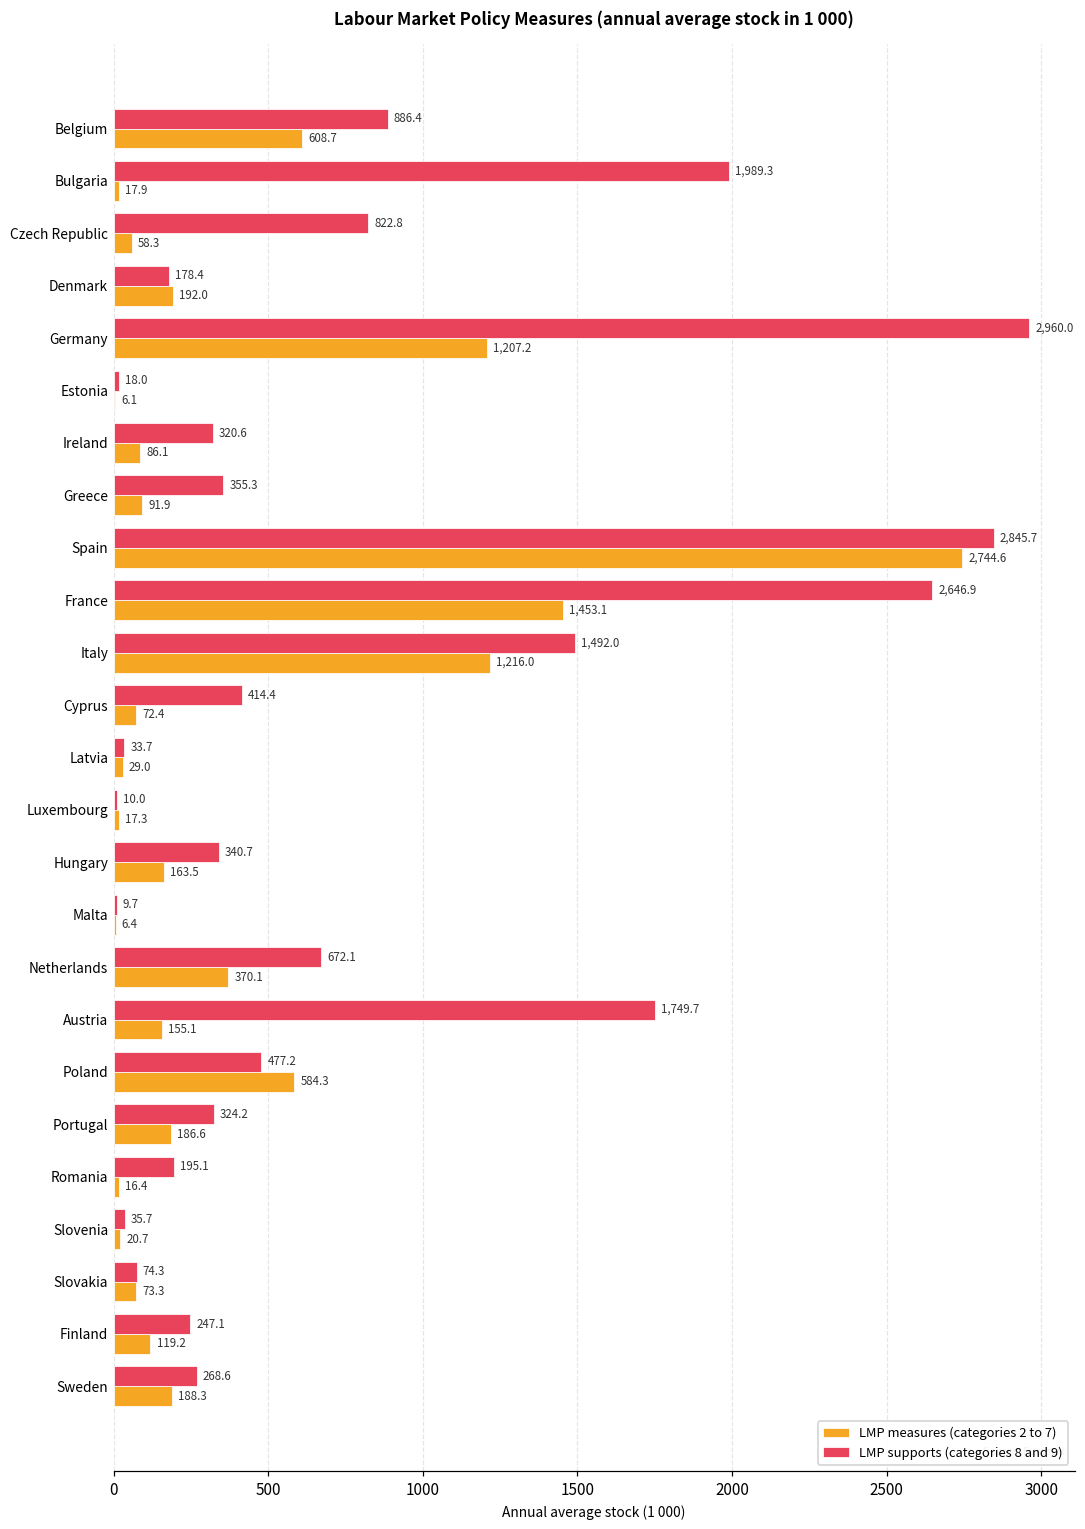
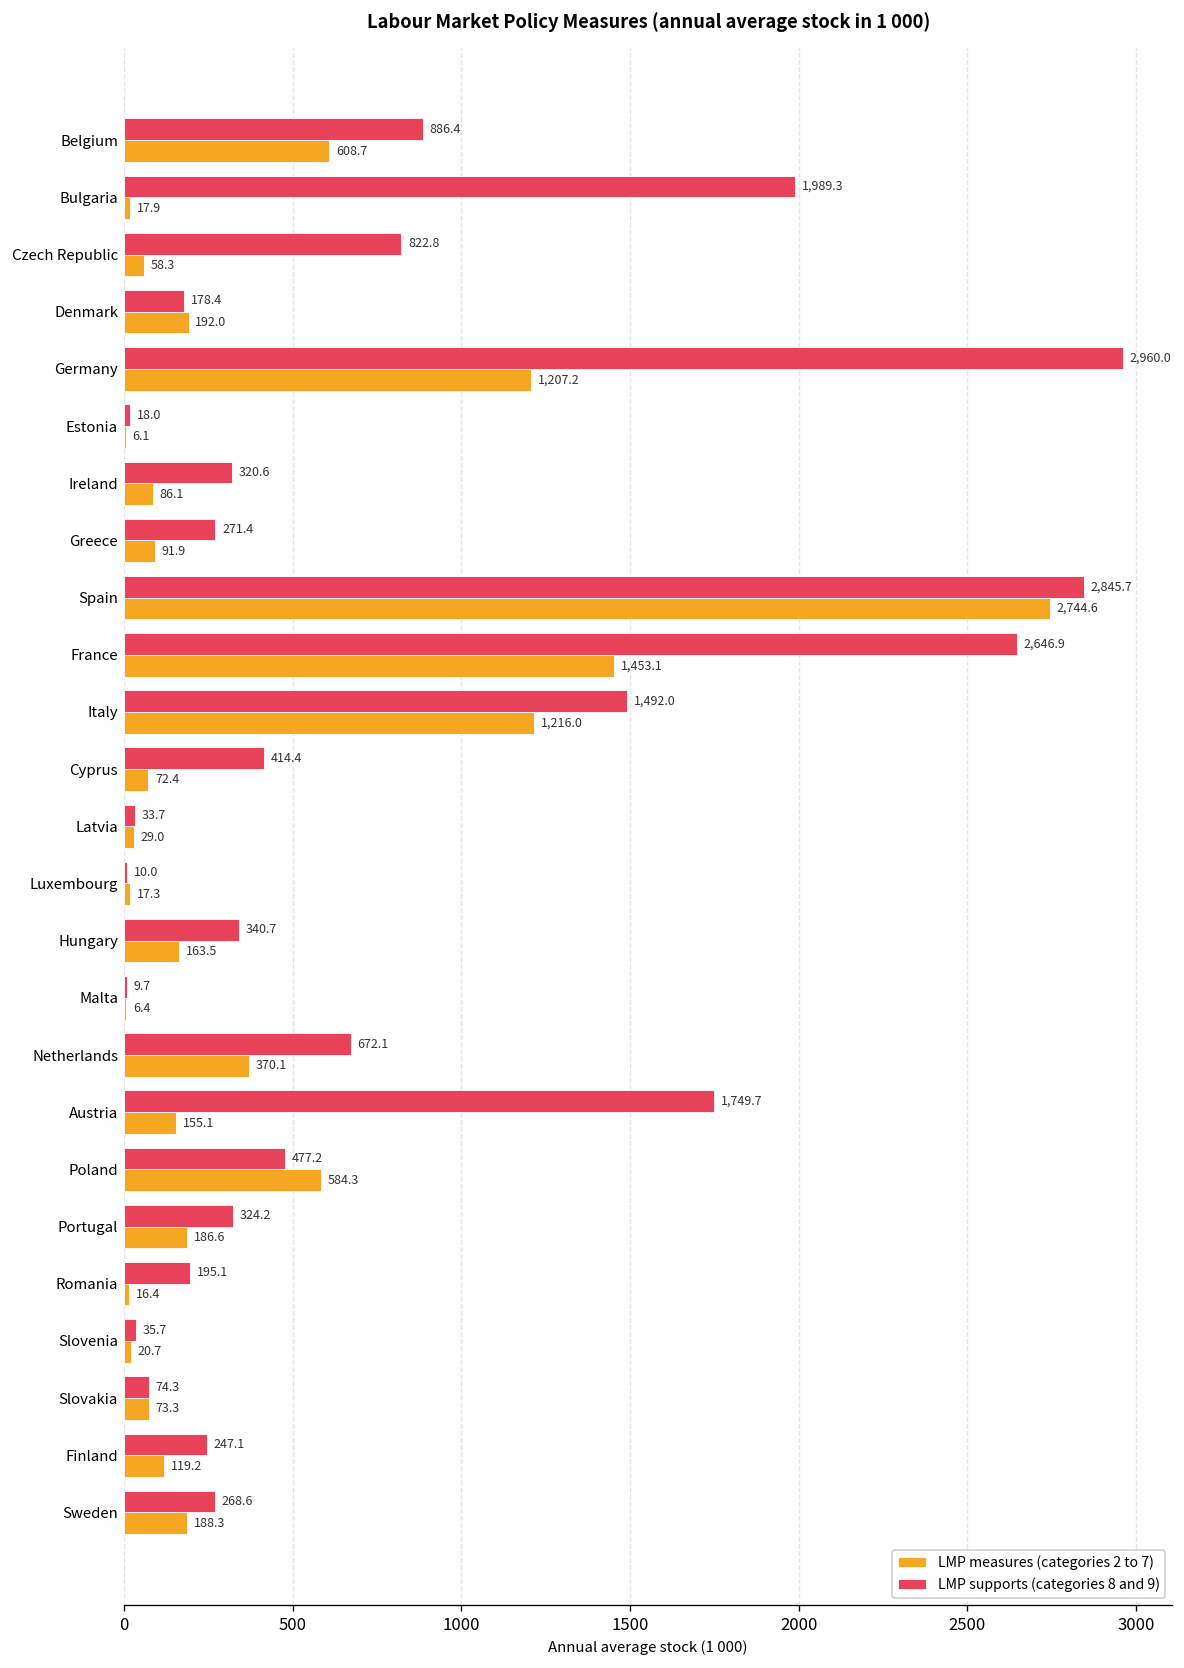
  {
    "LMP measures (categories 2 to 7)": {
      "Belgium": "608.7",
      "Bulgaria": "17.9",
      "Czech Republic": "58.3",
      "Denmark": "192.0",
      "Germany": "1,207.2",
      "Estonia": "6.1",
      "Ireland": "86.1",
      "Greece": "91.9",
      "Spain": "2,744.6",
      "France": "1,453.1",
      "Italy": "1,216.0",
      "Cyprus": "72.4",
      "Latvia": "29.0",
      "Luxembourg": "17.3",
      "Hungary": "163.5",
      "Malta": "6.4",
      "Netherlands": "370.1",
      "Austria": "155.1",
      "Poland": "584.3",
      "Portugal": "186.6",
      "Romania": "16.4",
      "Slovenia": "20.7",
      "Slovakia": "73.3",
      "Finland": "119.2",
      "Sweden": "188.3"
    },
    "LMP supports (categories 8 and 9)": {
      "Belgium": "886.4",
      "Bulgaria": "1,989.3",
      "Czech Republic": "822.8",
      "Denmark": "178.4",
      "Germany": "2,960.0",
      "Estonia": "18.0",
      "Ireland": "320.6",
-     "Greece": "355.3",
+     "Greece": "271.4",
      "Spain": "2,845.7",
      "France": "2,646.9",
      "Italy": "1,492.0",
      "Cyprus": "414.4",
      "Latvia": "33.7",
      "Luxembourg": "10.0",
      "Hungary": "340.7",
      "Malta": "9.7",
      "Netherlands": "672.1",
      "Austria": "1,749.7",
      "Poland": "477.2",
      "Portugal": "324.2",
      "Romania": "195.1",
      "Slovenia": "35.7",
      "Slovakia": "74.3",
      "Finland": "247.1",
      "Sweden": "268.6"
    }
  }
